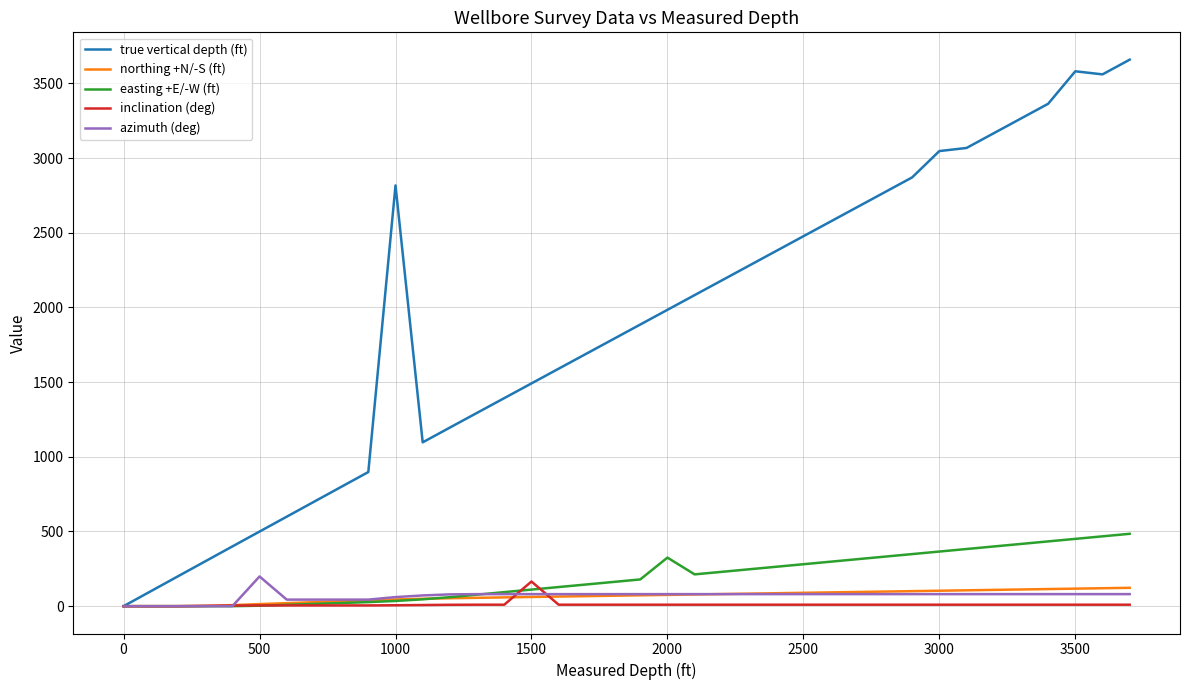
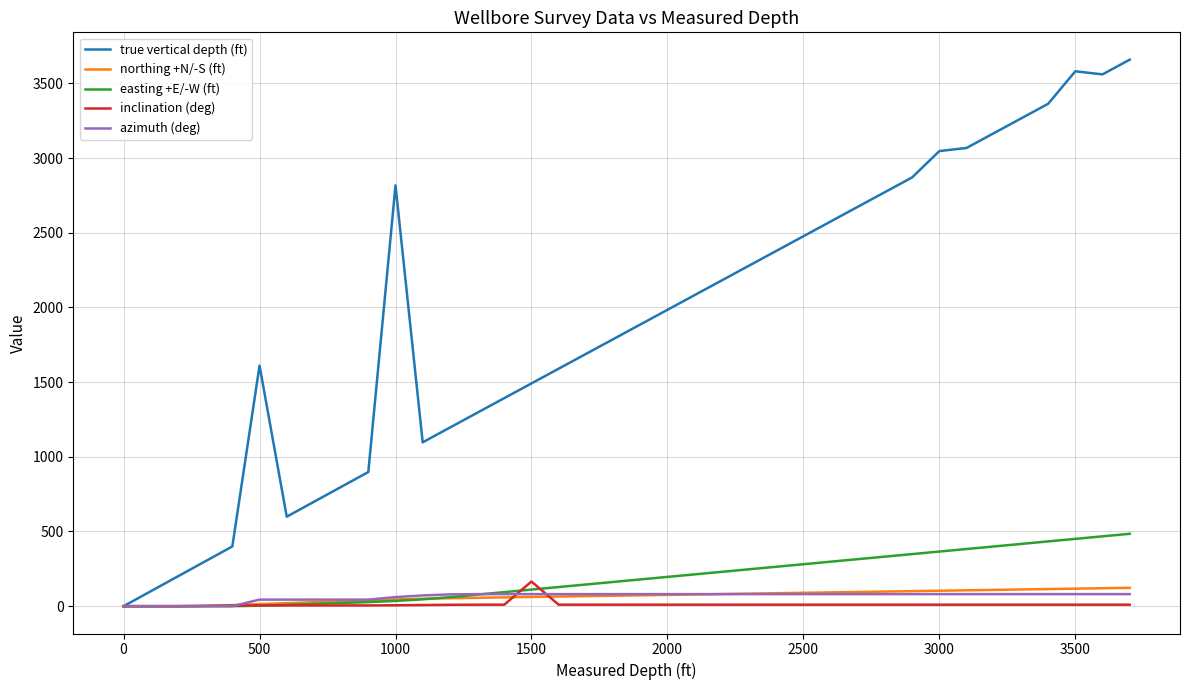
  {
    "true vertical depth (ft)": {
-     "500": 500,
+     "500": 1610,
      "1000": 2820,
      "1500": 1490,
      "2000": 1980,
      "2500": 2480,
      "3000": 3050,
      "3500": 3580
    },
    "northing +N/-S (ft)": {
      "1500": 60,
      "3000": 100,
      "3500": 120
    },
    "easting +E/-W (ft)": {
      "1500": 110,
-     "2000": 330,
+     "2000": 200,
      "2500": 280,
      "3000": 370,
      "3500": 450
    },
    "inclination (deg)": {
      "1000": 10,
      "1500": 170,
      "2000": 10,
      "2500": 10,
      "3000": 10,
      "3500": 10
    },
    "azimuth (deg)": {
-     "500": 200,
+     "500": 40,
      "1500": 80,
      "3000": 80,
      "3500": 80
    }
  }
